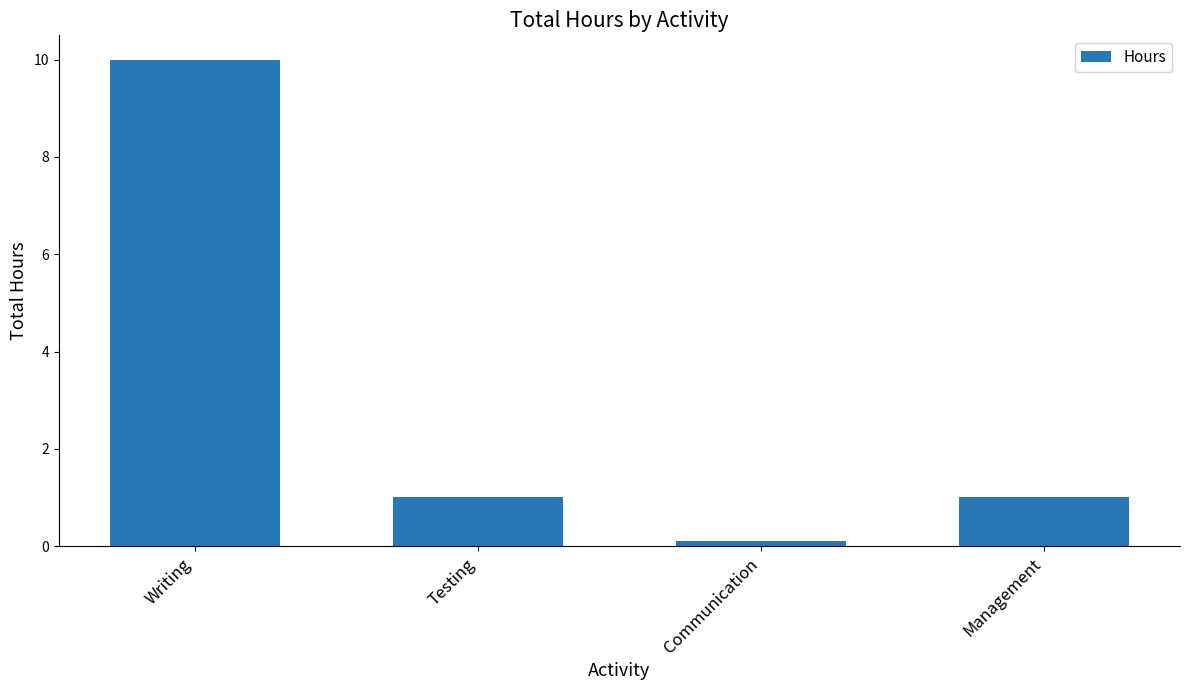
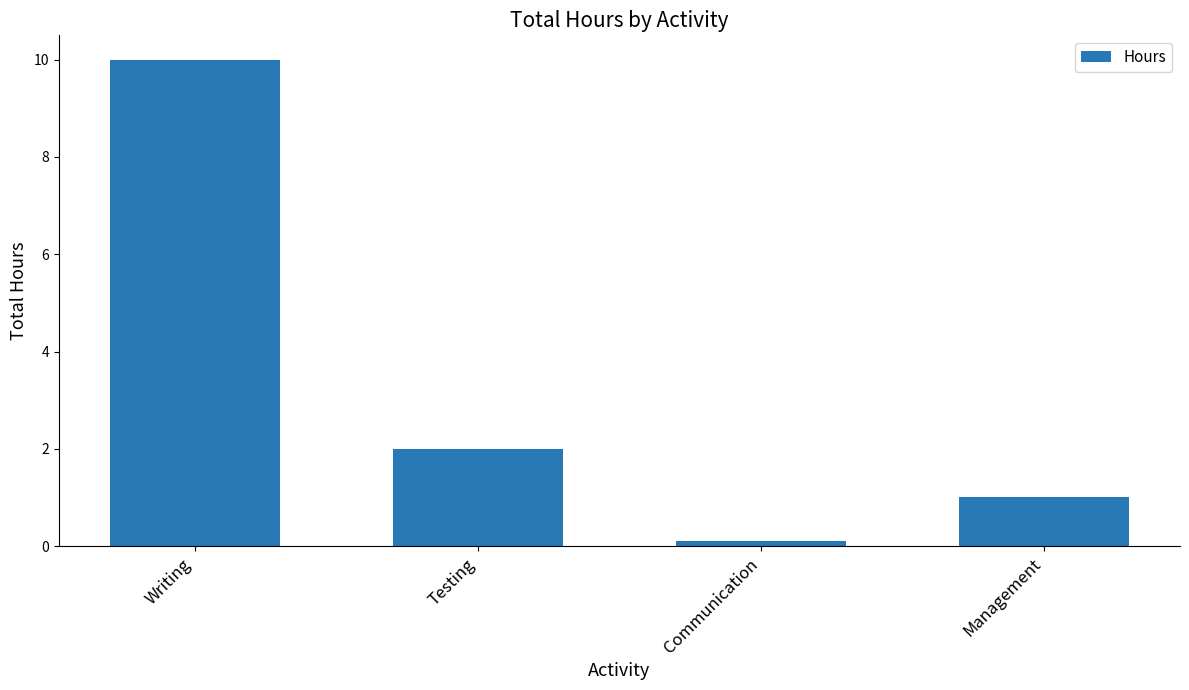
  {
    "Writing": 10,
-   "Testing": 1,
+   "Testing": 2,
    "Communication": 0.1,
    "Management": 1
  }
